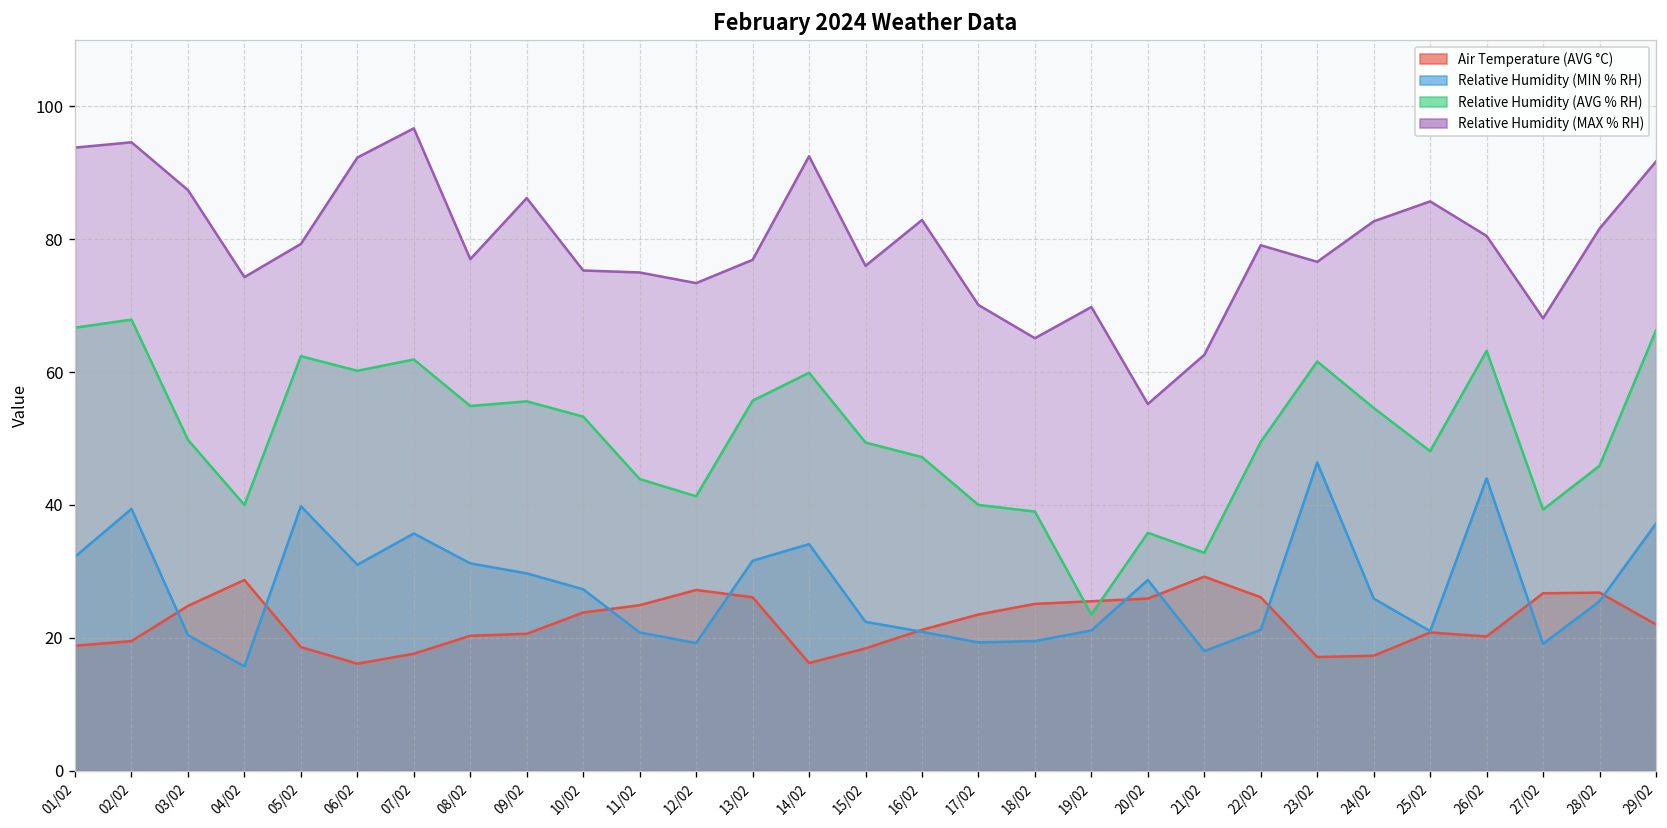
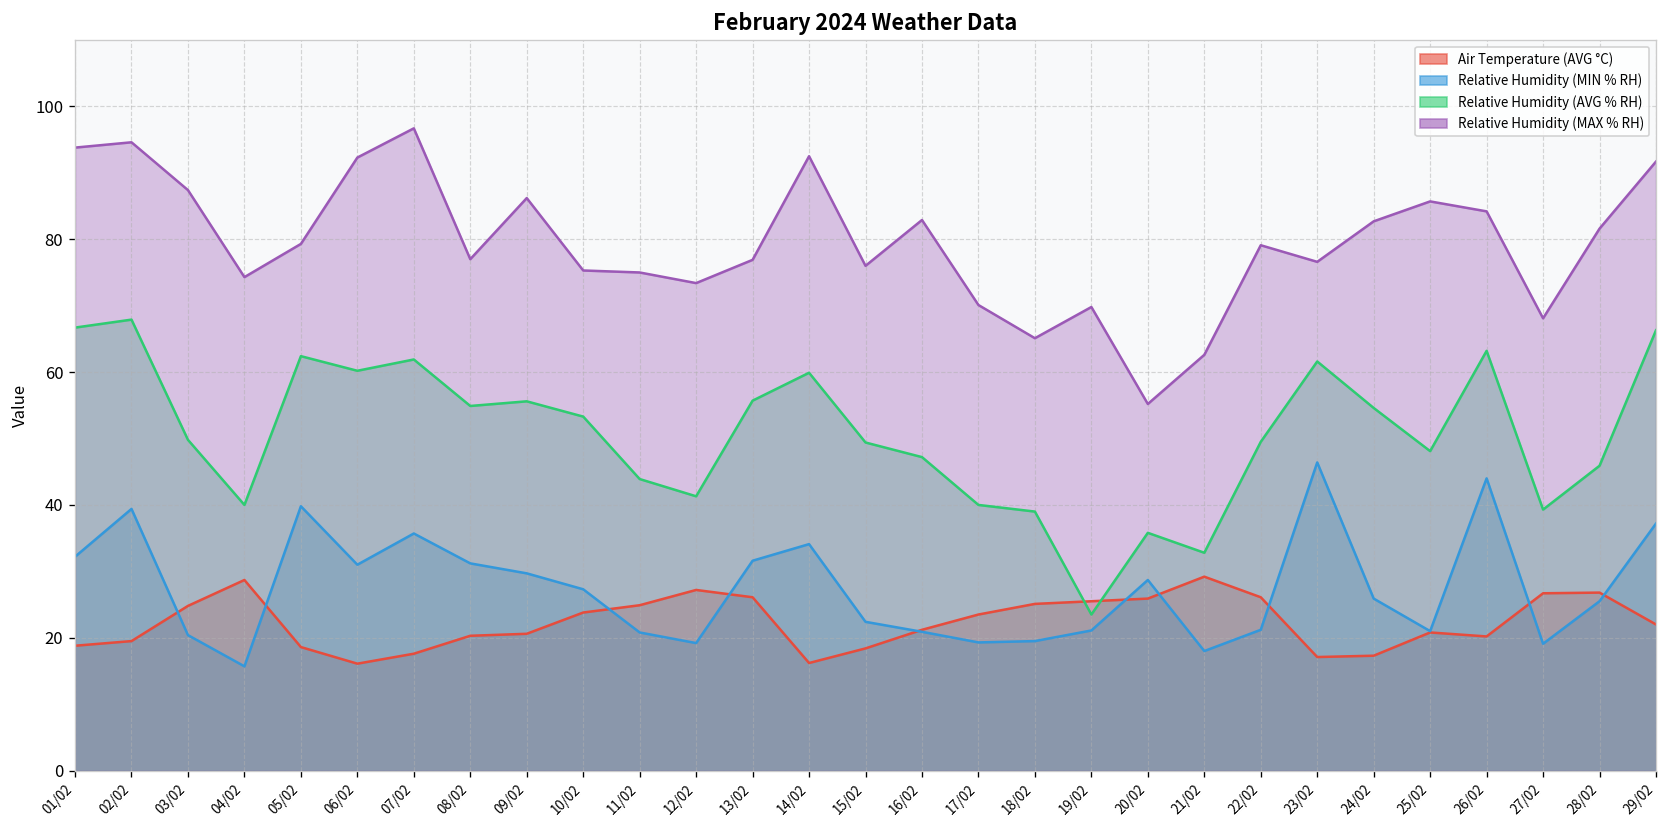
  {
    "Air Temperature (AVG °C)": {
      "01/02": 19,
      "02/02": 20,
      "03/02": 25,
      "04/02": 29,
      "05/02": 19,
      "06/02": 16,
      "07/02": 18,
      "08/02": 20,
      "09/02": 21,
      "10/02": 24,
      "11/02": 25,
      "12/02": 27,
      "13/02": 26,
      "14/02": 16,
      "15/02": 18,
      "17/02": 24,
      "18/02": 25,
      "19/02": 26,
      "20/02": 26,
      "21/02": 29,
      "22/02": 26,
      "23/02": 17,
      "24/02": 17,
      "26/02": 20,
      "27/02": 27,
      "28/02": 27,
      "29/02": 22
    },
    "Relative Humidity (MIN % RH)": {
      "01/02": 32,
      "02/02": 39,
      "03/02": 20,
      "04/02": 16,
      "05/02": 40,
      "06/02": 31,
      "07/02": 36,
      "08/02": 31,
      "09/02": 30,
      "10/02": 27,
      "11/02": 21,
      "12/02": 19,
      "13/02": 32,
      "14/02": 34,
      "15/02": 22,
      "17/02": 19,
      "18/02": 20,
      "19/02": 21,
      "20/02": 29,
      "21/02": 18,
      "22/02": 21,
      "23/02": 46,
      "24/02": 26,
      "26/02": 44,
      "27/02": 19,
      "28/02": 26,
      "29/02": 37
    },
    "Relative Humidity (AVG % RH)": {
      "01/02": 67,
      "02/02": 68,
      "03/02": 50,
      "04/02": 40,
      "05/02": 62,
      "06/02": 60,
      "07/02": 62,
      "08/02": 55,
      "09/02": 56,
      "10/02": 53,
      "11/02": 44,
      "12/02": 41,
      "13/02": 56,
      "14/02": 60,
      "15/02": 49,
      "16/02": 47,
      "17/02": 40,
      "18/02": 39,
      "19/02": 24,
      "20/02": 36,
      "21/02": 33,
      "22/02": 50,
      "23/02": 62,
      "24/02": 55,
      "25/02": 48,
      "26/02": 63,
      "27/02": 39,
      "28/02": 46,
      "29/02": 66
    },
    "Relative Humidity (MAX % RH)": {
      "01/02": 94,
      "02/02": 95,
      "03/02": 87,
      "04/02": 74,
      "05/02": 79,
      "06/02": 92,
      "07/02": 97,
      "08/02": 77,
      "09/02": 86,
      "10/02": 75,
      "11/02": 75,
      "12/02": 73,
      "13/02": 77,
      "14/02": 93,
      "15/02": 76,
      "16/02": 83,
      "17/02": 70,
      "18/02": 65,
      "19/02": 70,
      "20/02": 55,
      "21/02": 63,
      "22/02": 79,
      "23/02": 77,
      "24/02": 83,
      "25/02": 86,
-     "26/02": 81,
+     "26/02": 84,
      "27/02": 68,
      "28/02": 82,
      "29/02": 92
    }
  }
